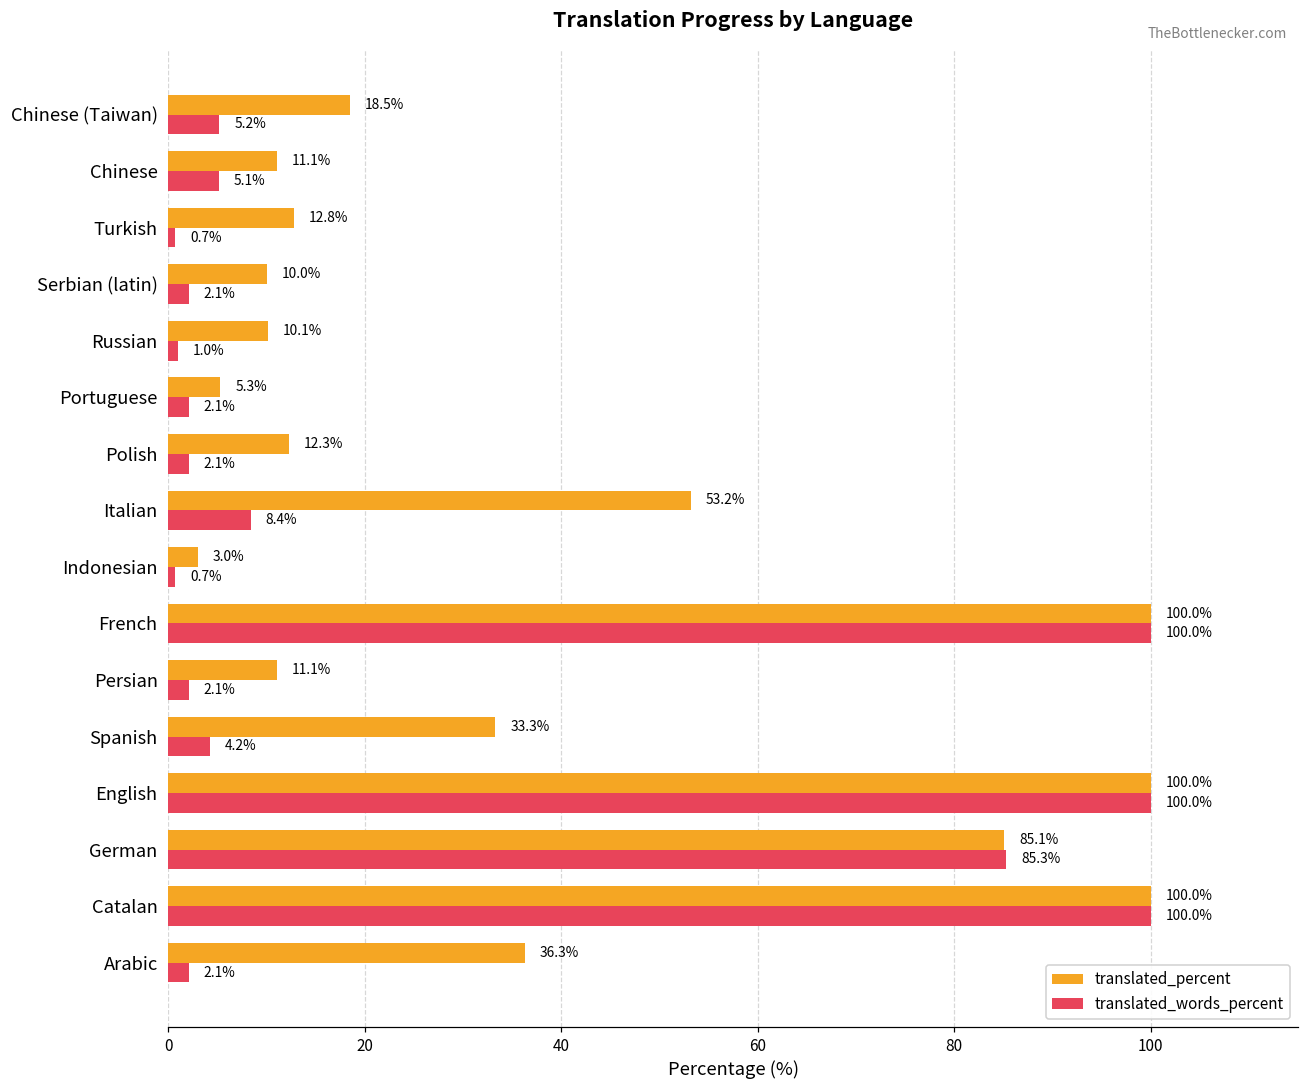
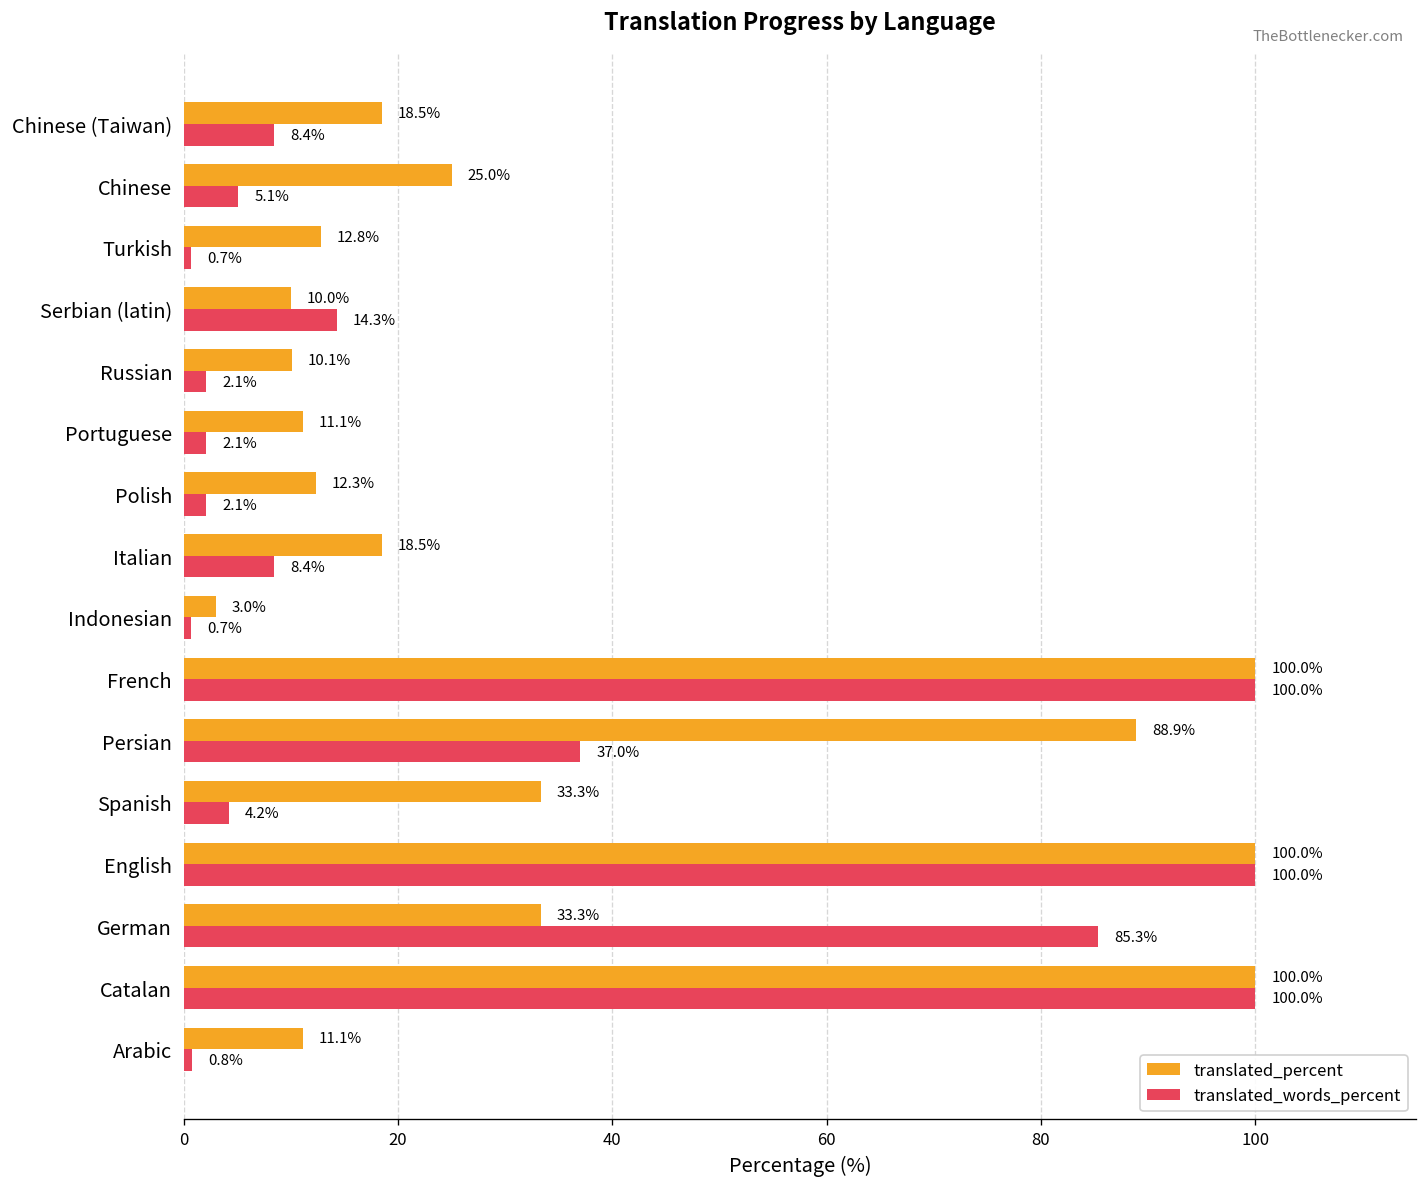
  {
    "translated_percent": {
      "Chinese (Taiwan)": "18.5%",
-     "Chinese": "11.1%",
+     "Chinese": "25.0%",
      "Turkish": "12.8%",
      "Serbian (latin)": "10.0%",
      "Russian": "10.1%",
-     "Portuguese": "5.3%",
+     "Portuguese": "11.1%",
      "Polish": "12.3%",
-     "Italian": "53.2%",
+     "Italian": "18.5%",
      "Indonesian": "3.0%",
      "French": "100.0%",
-     "Persian": "11.1%",
+     "Persian": "88.9%",
      "Spanish": "33.3%",
      "English": "100.0%",
-     "German": "85.1%",
+     "German": "33.3%",
      "Catalan": "100.0%",
-     "Arabic": "36.3%"
+     "Arabic": "11.1%"
    },
    "translated_words_percent": {
-     "Chinese (Taiwan)": "5.2%",
+     "Chinese (Taiwan)": "8.4%",
      "Chinese": "5.1%",
      "Turkish": "0.7%",
-     "Serbian (latin)": "2.1%",
-     "Russian": "1.0%",
+     "Serbian (latin)": "14.3%",
+     "Russian": "2.1%",
      "Portuguese": "2.1%",
      "Polish": "2.1%",
      "Italian": "8.4%",
      "Indonesian": "0.7%",
      "French": "100.0%",
-     "Persian": "2.1%",
+     "Persian": "37.0%",
      "Spanish": "4.2%",
      "English": "100.0%",
      "German": "85.3%",
      "Catalan": "100.0%",
-     "Arabic": "2.1%"
+     "Arabic": "0.8%"
    }
  }
